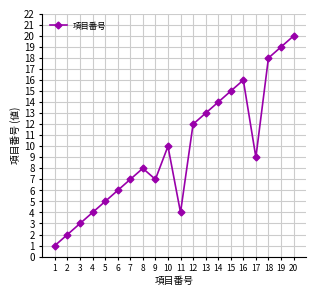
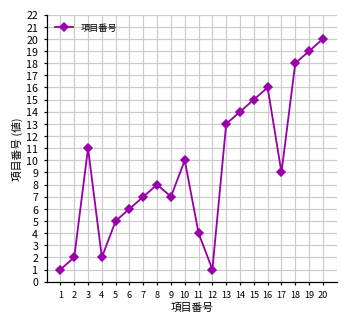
  {
    "1": 1,
    "2": 2,
-   "3": 3,
-   "4": 4,
+   "3": 11,
+   "4": 2,
    "5": 5,
    "6": 6,
    "7": 7,
    "8": 8,
    "9": 7,
    "10": 10,
    "11": 4,
-   "12": 12,
+   "12": 1,
    "13": 13,
    "14": 14,
    "15": 15,
    "16": 16,
    "17": 9,
    "18": 18,
    "19": 19,
    "20": 20
  }
